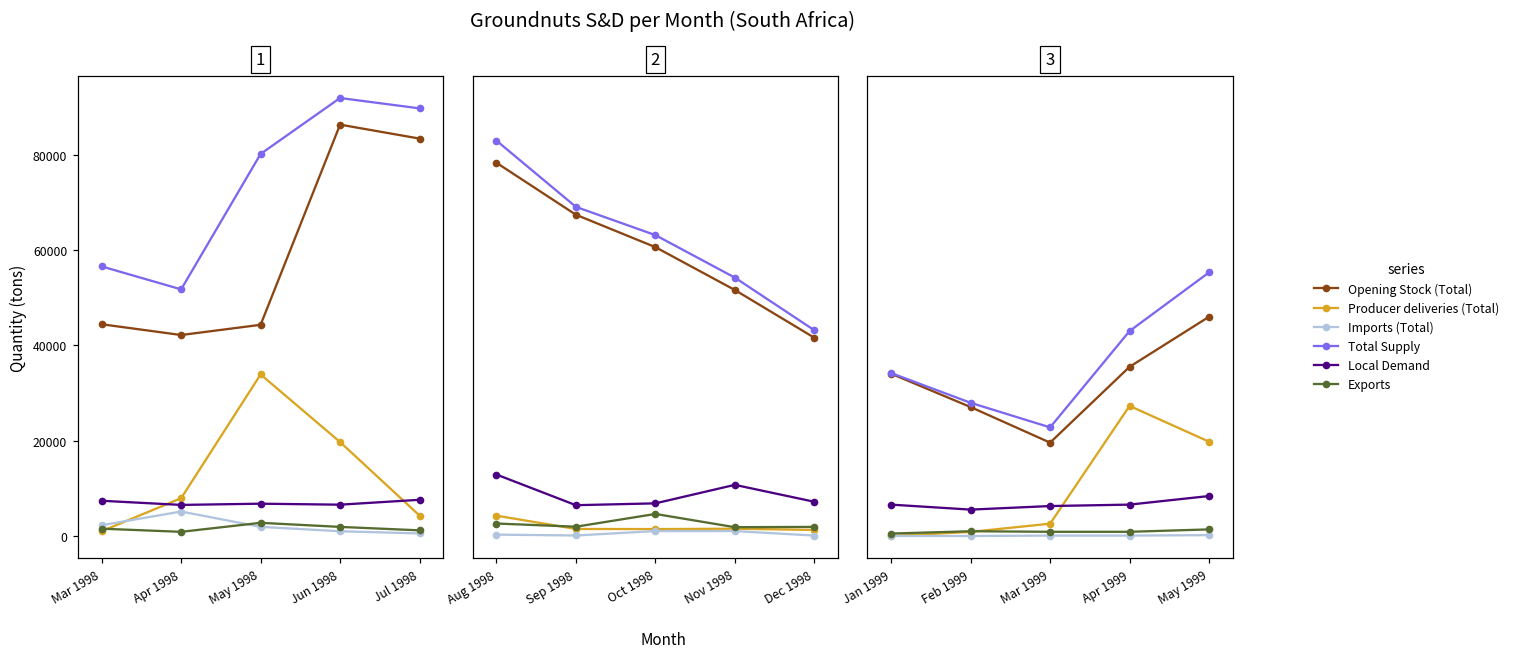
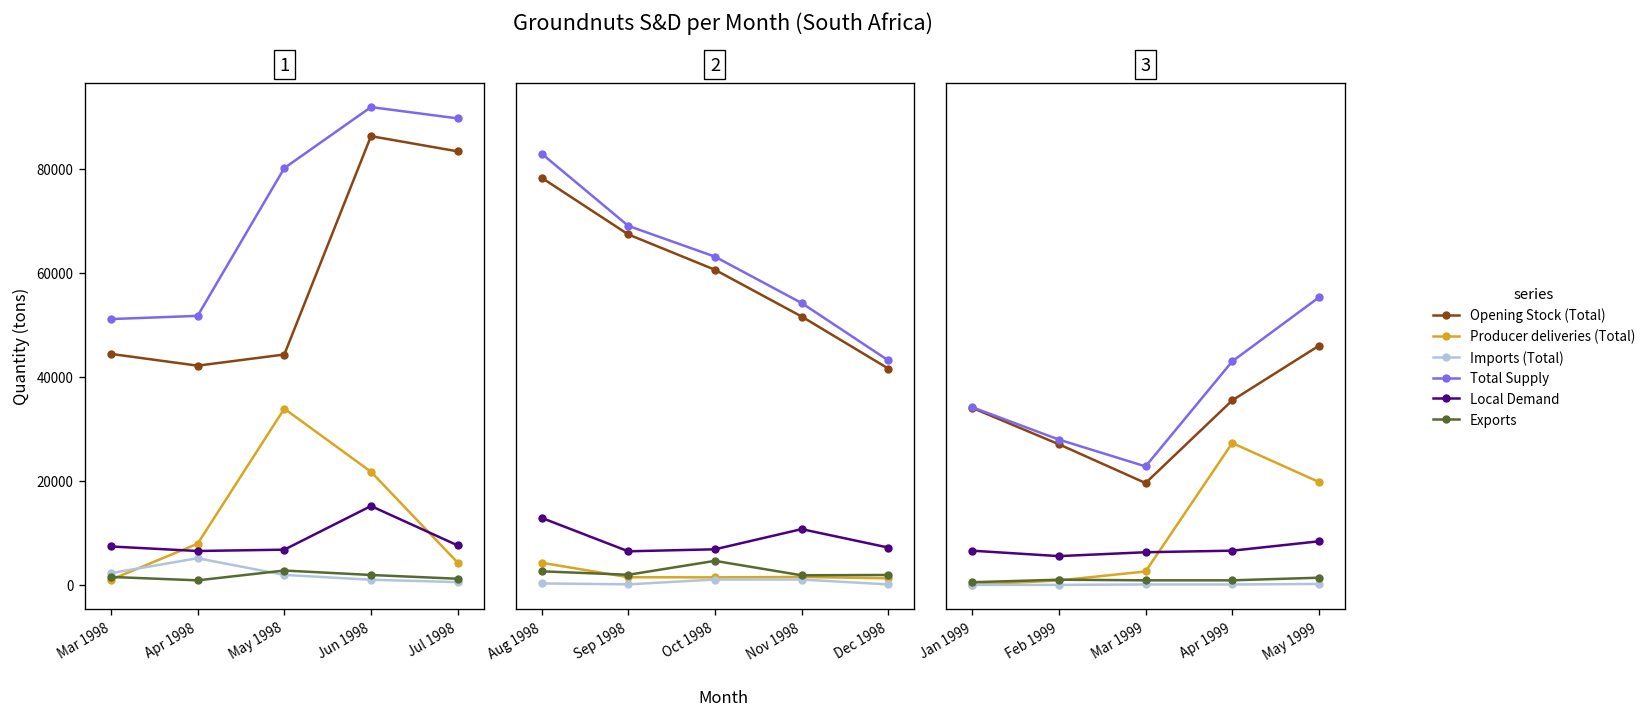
  {
    "1": {
      "Opening Stock (Total)": {
        "Mar 1998": 44000,
        "Apr 1998": 42000,
        "May 1998": 44000,
        "Jun 1998": 86000,
        "Jul 1998": 83000
      },
      "Producer deliveries (Total)": {
        "Apr 1998": 8000,
        "May 1998": 34000,
-       "Jun 1998": 20000,
+       "Jun 1998": 22000,
        "Jul 1998": 4000
      },
      "Imports (Total)": {
        "Mar 1998": 2000,
        "Apr 1998": 5000,
        "May 1998": 2000,
        "Jun 1998": 1000,
        "Jul 1998": 1000
      },
      "Total Supply": {
-       "Mar 1998": 57000,
+       "Mar 1998": 51000,
        "Apr 1998": 52000,
        "May 1998": 80000,
        "Jun 1998": 92000,
        "Jul 1998": 90000
      },
      "Local Demand": {
        "Mar 1998": 7000,
        "Apr 1998": 7000,
        "May 1998": 7000,
-       "Jun 1998": 7000,
+       "Jun 1998": 15000,
        "Jul 1998": 8000
      },
      "Exports": {
        "Apr 1998": 1000,
        "May 1998": 3000,
        "Jun 1998": 2000,
        "Jul 1998": 1000
      }
    }
  }
